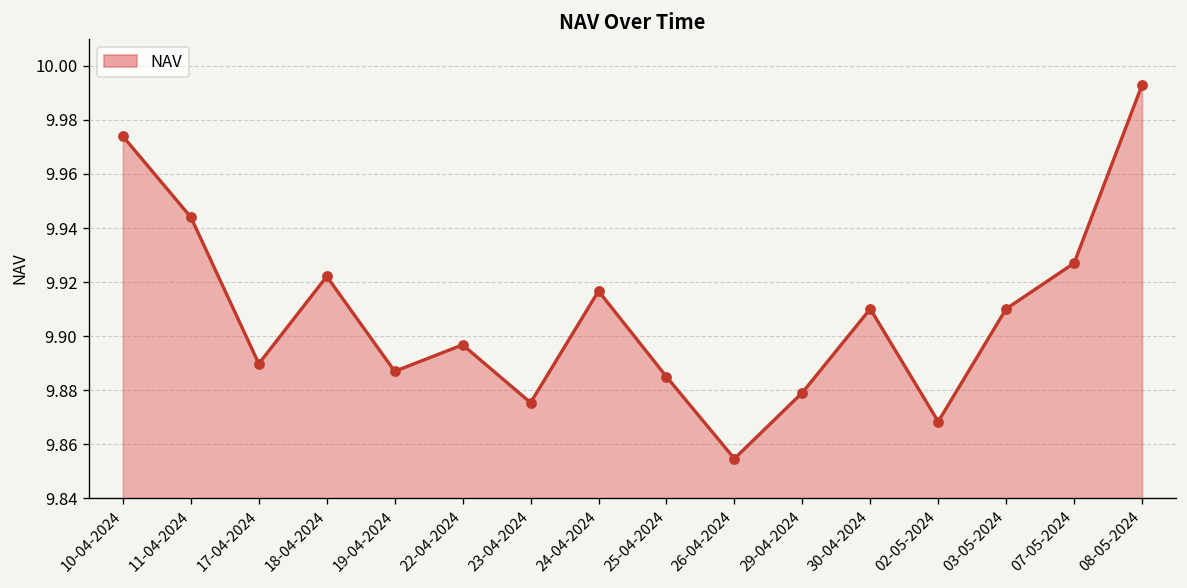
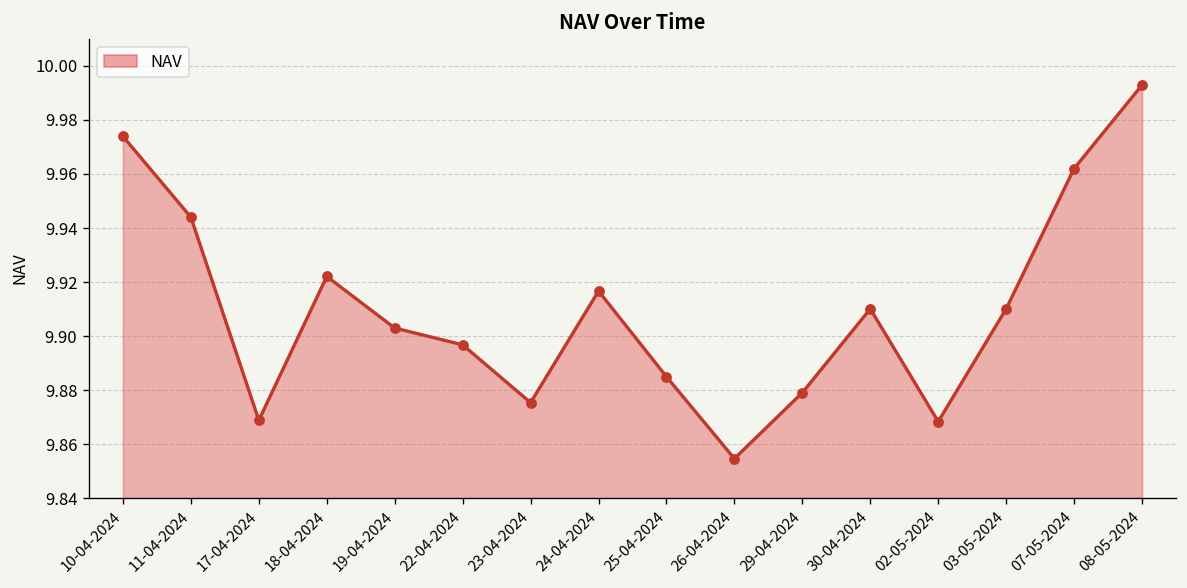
  {
    "10-04-2024": 9.974,
    "11-04-2024": 9.944,
-   "17-04-2024": 9.890,
+   "17-04-2024": 9.869,
    "18-04-2024": 9.922,
-   "19-04-2024": 9.887,
+   "19-04-2024": 9.903,
    "22-04-2024": 9.897,
    "23-04-2024": 9.875,
    "24-04-2024": 9.917,
    "25-04-2024": 9.885,
    "26-04-2024": 9.855,
    "29-04-2024": 9.879,
    "30-04-2024": 9.910,
    "02-05-2024": 9.868,
    "03-05-2024": 9.910,
-   "07-05-2024": 9.927,
+   "07-05-2024": 9.962,
    "08-05-2024": 9.993
  }
